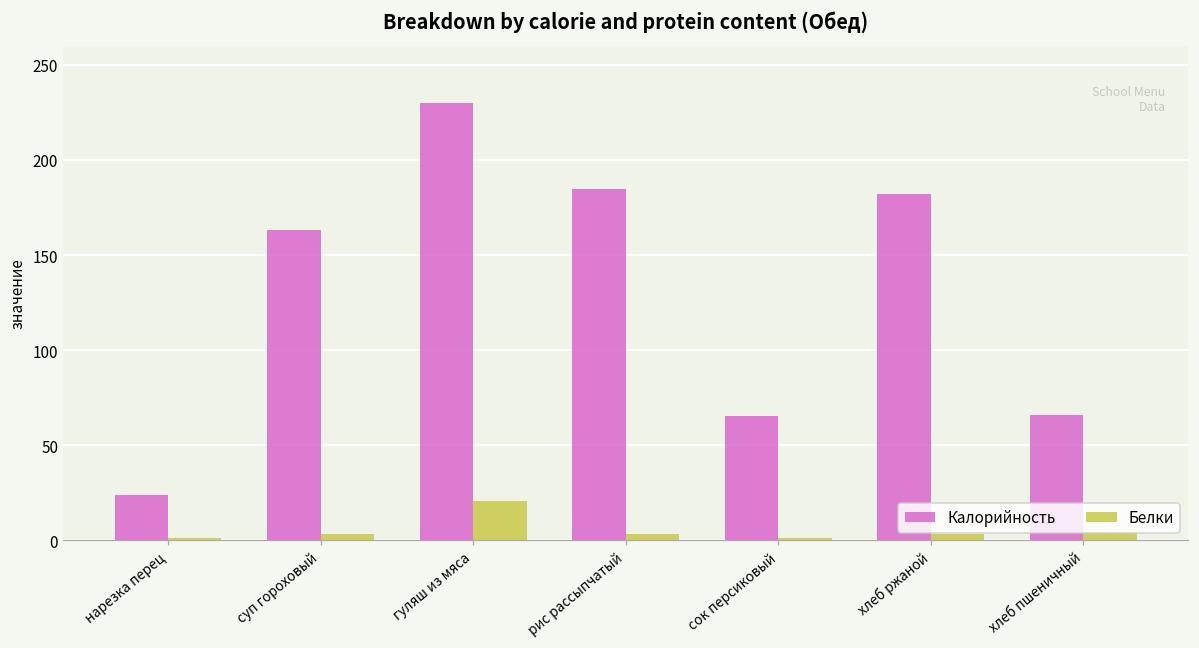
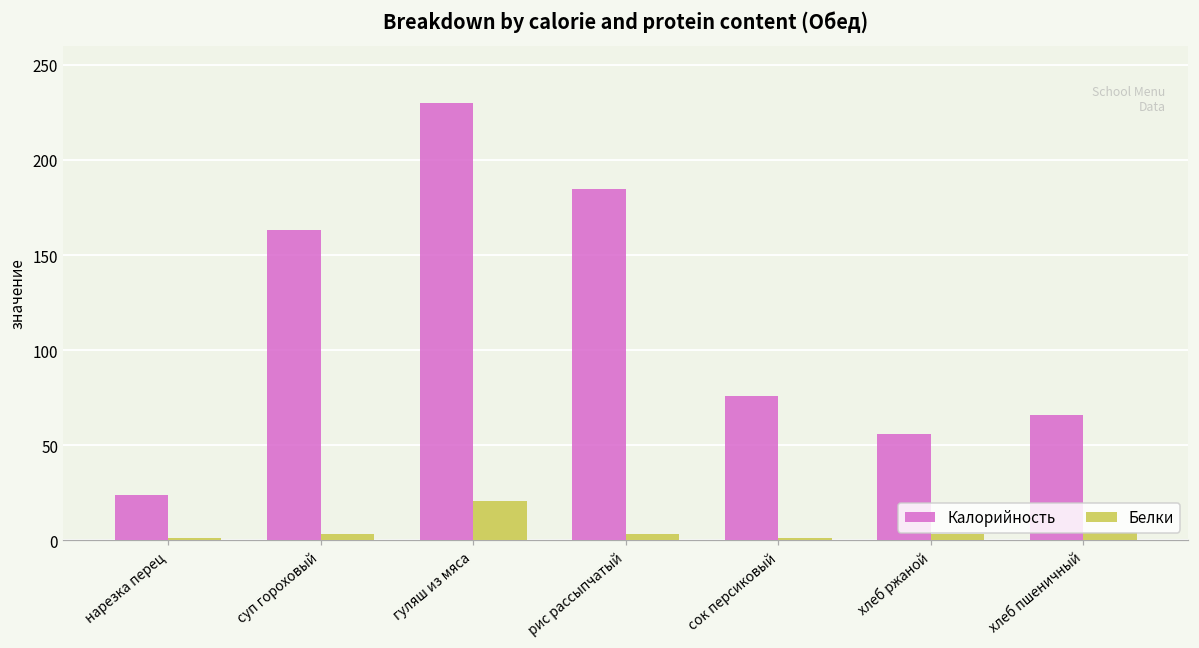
  {
    "Калорийность": {
      "нарезка перец": 24,
      "суп гороховый": 163,
      "гуляш из мяса": 230,
      "рис рассыпчатый": 185,
-     "сок персиковый": 65,
-     "хлеб ржаной": 182,
+     "сок персиковый": 76,
+     "хлеб ржаной": 56,
      "хлеб пшеничный": 66
    },
    "Белки": {
      "суп гороховый": 3,
      "гуляш из мяса": 20,
      "рис рассыпчатый": 3,
      "хлеб ржаной": 3
    }
  }
